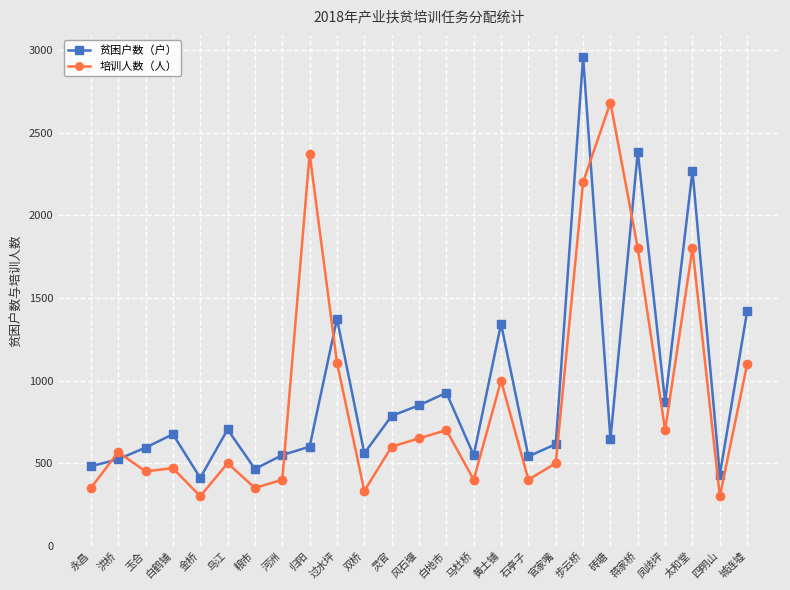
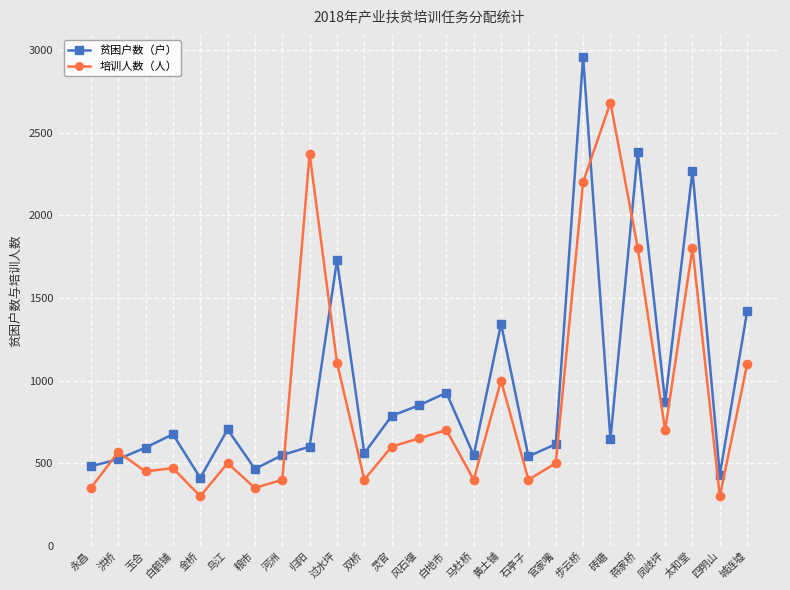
  {
    "贫困户数（户）": {
      "永昌": 480,
      "洪桥": 520,
      "玉合": 590,
      "白鹤铺": 680,
      "金桥": 410,
      "鸟江": 700,
      "粮市": 470,
      "河洲": 550,
      "归阳": 600,
-     "过水坪": 1370,
+     "过水坪": 1730,
      "双桥": 560,
      "灵官": 790,
      "风石堰": 850,
      "白地市": 930,
      "马杜桥": 550,
      "黄土铺": 1340,
      "石亭子": 540,
      "官家嘴": 620,
      "步云桥": 2960,
      "砖塘": 640,
      "蒋家桥": 2380,
      "凤歧坪": 870,
      "太和堂": 2270,
      "四明山": 430,
      "城连墟": 1420
    },
    "培训人数（人）": {
      "永昌": 350,
      "洪桥": 570,
      "玉合": 450,
      "白鹤铺": 470,
      "金桥": 300,
      "鸟江": 500,
      "粮市": 350,
      "河洲": 400,
      "归阳": 2370,
      "过水坪": 1110,
-     "双桥": 330,
+     "双桥": 400,
      "灵官": 600,
      "风石堰": 650,
      "白地市": 700,
      "马杜桥": 400,
      "黄土铺": 1000,
      "石亭子": 400,
      "官家嘴": 500,
      "步云桥": 2200,
      "砖塘": 2680,
      "蒋家桥": 1800,
      "凤歧坪": 700,
      "太和堂": 1800,
      "四明山": 300,
      "城连墟": 1100
    }
  }
